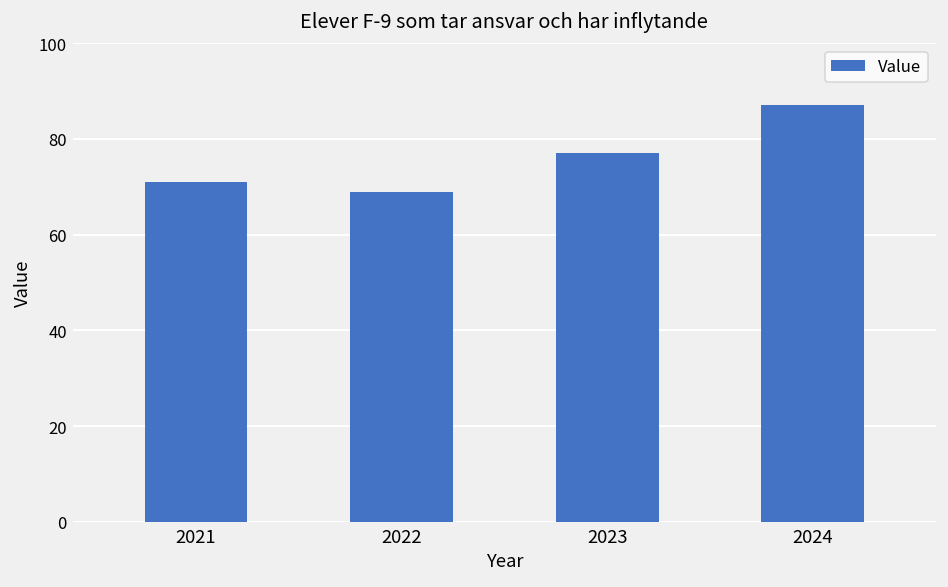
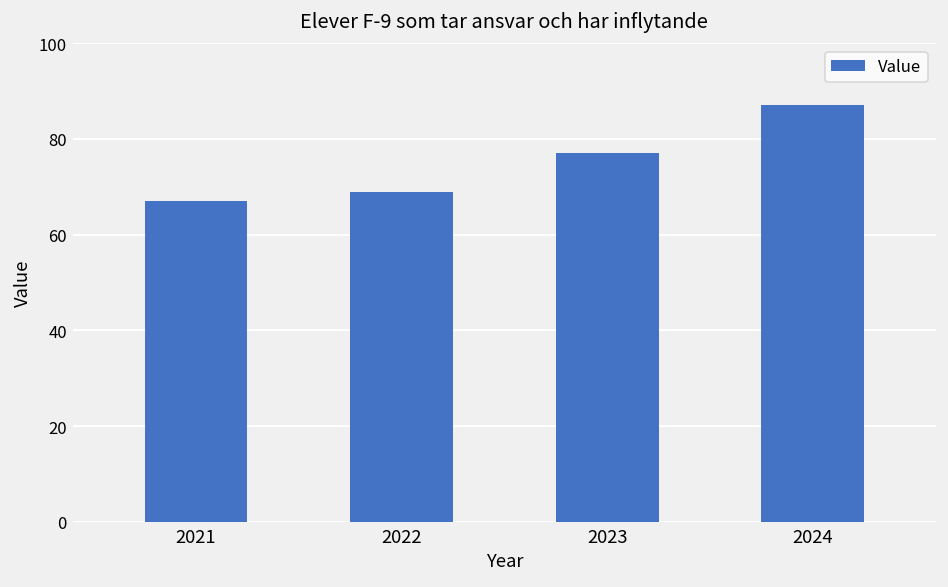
  {
-   "2021": 71,
+   "2021": 67,
    "2022": 69,
    "2023": 77,
    "2024": 87
  }
